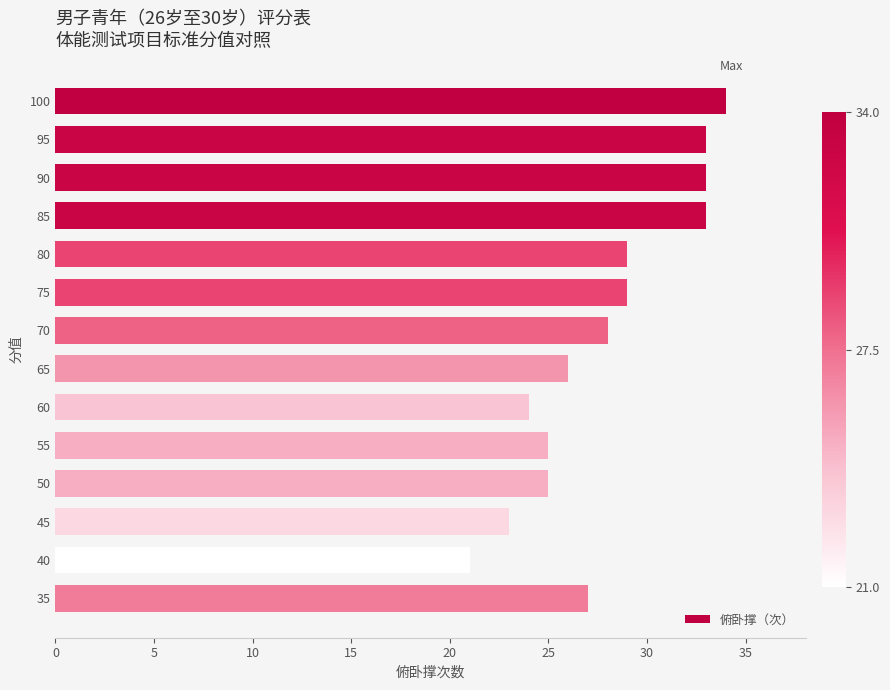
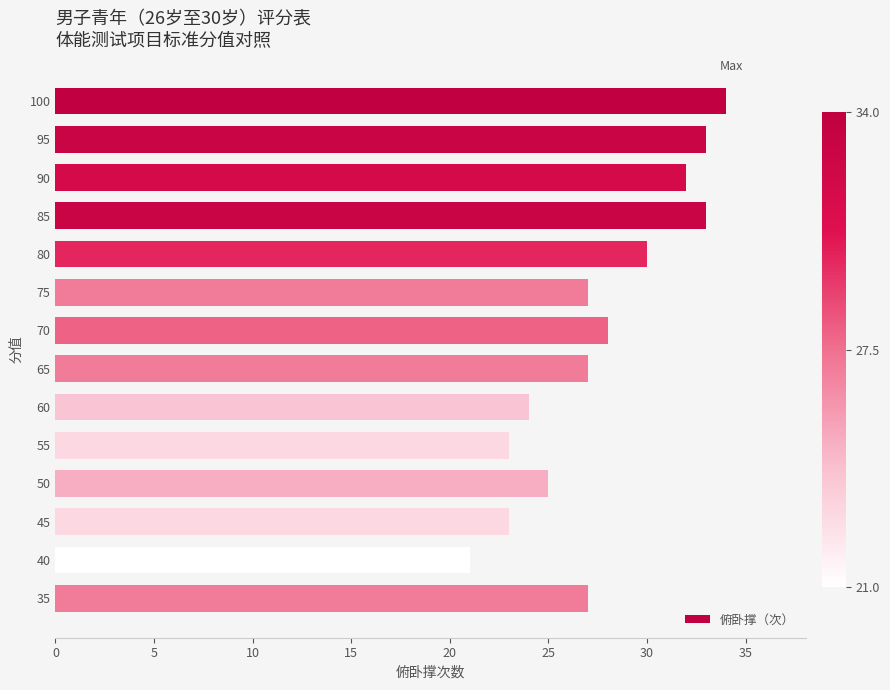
  {
    "100": 34,
    "95": 33,
-   "90": 33,
+   "90": 32,
    "85": 33,
-   "80": 29,
-   "75": 29,
+   "80": 30,
+   "75": 27,
    "70": 28,
-   "65": 26,
+   "65": 27,
    "60": 24,
-   "55": 25,
+   "55": 23,
    "50": 25,
    "45": 23,
    "40": 21,
    "35": 27
  }
